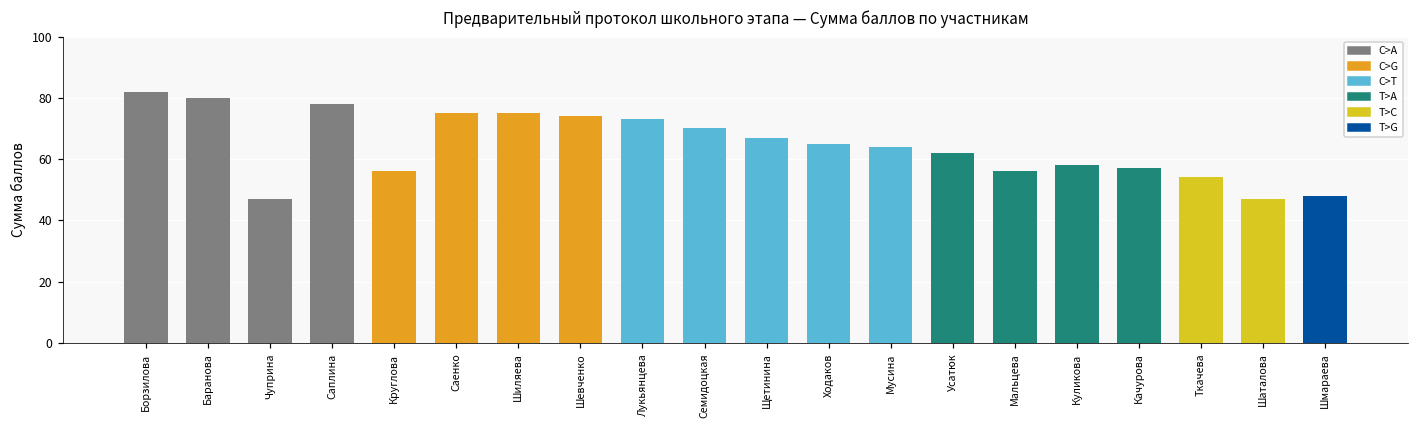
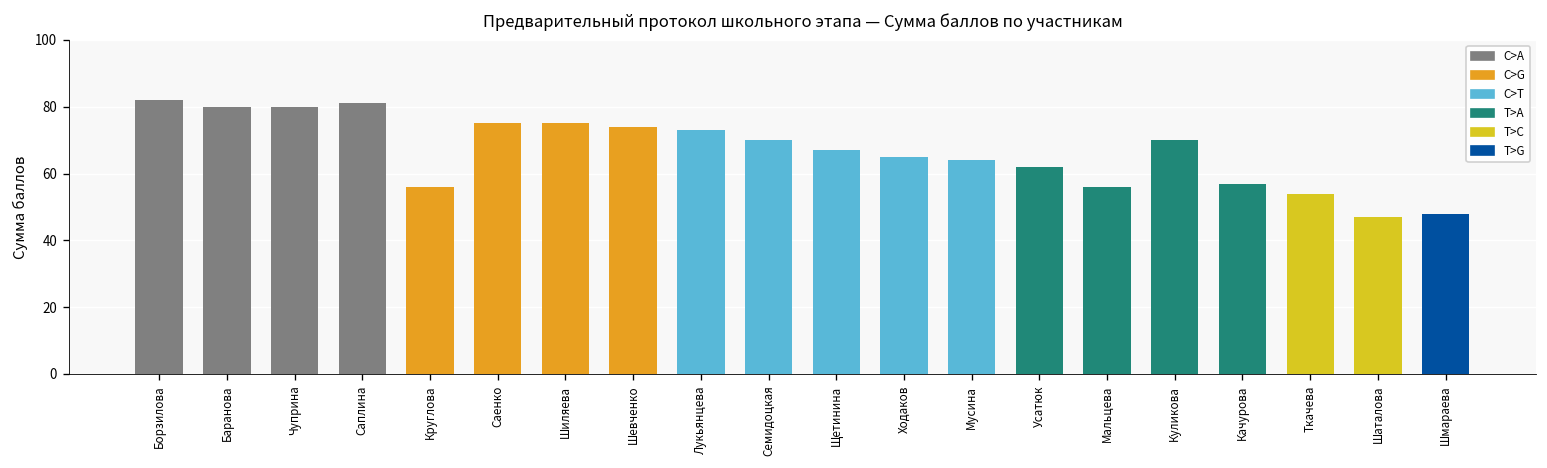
  {
    "Борзилова": 82,
    "Баранова": 80,
-   "Чуприна": 47,
-   "Саплина": 78,
+   "Чуприна": 80,
+   "Саплина": 81,
    "Круглова": 56,
    "Саенко": 75,
    "Шиляева": 75,
    "Шевченко": 74,
    "Лукьянцева": 73,
    "Семидоцкая": 70,
    "Щетинина": 67,
    "Ходаков": 65,
    "Мусина": 64,
    "Усатюк": 62,
    "Мальцева": 56,
-   "Куликова": 58,
+   "Куликова": 70,
    "Качурова": 57,
    "Ткачева": 54,
    "Шаталова": 47,
    "Шмараева": 48
  }
